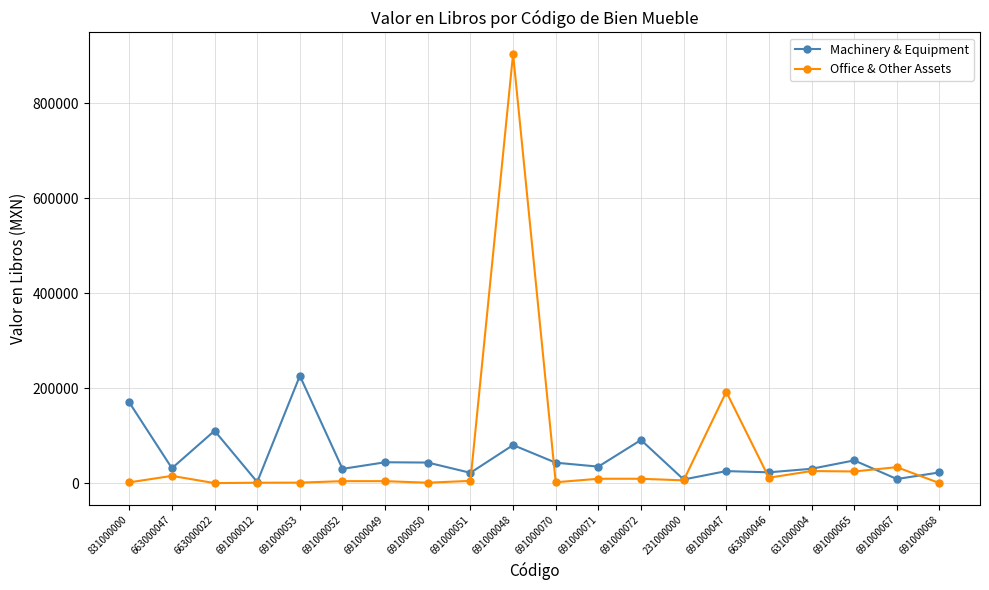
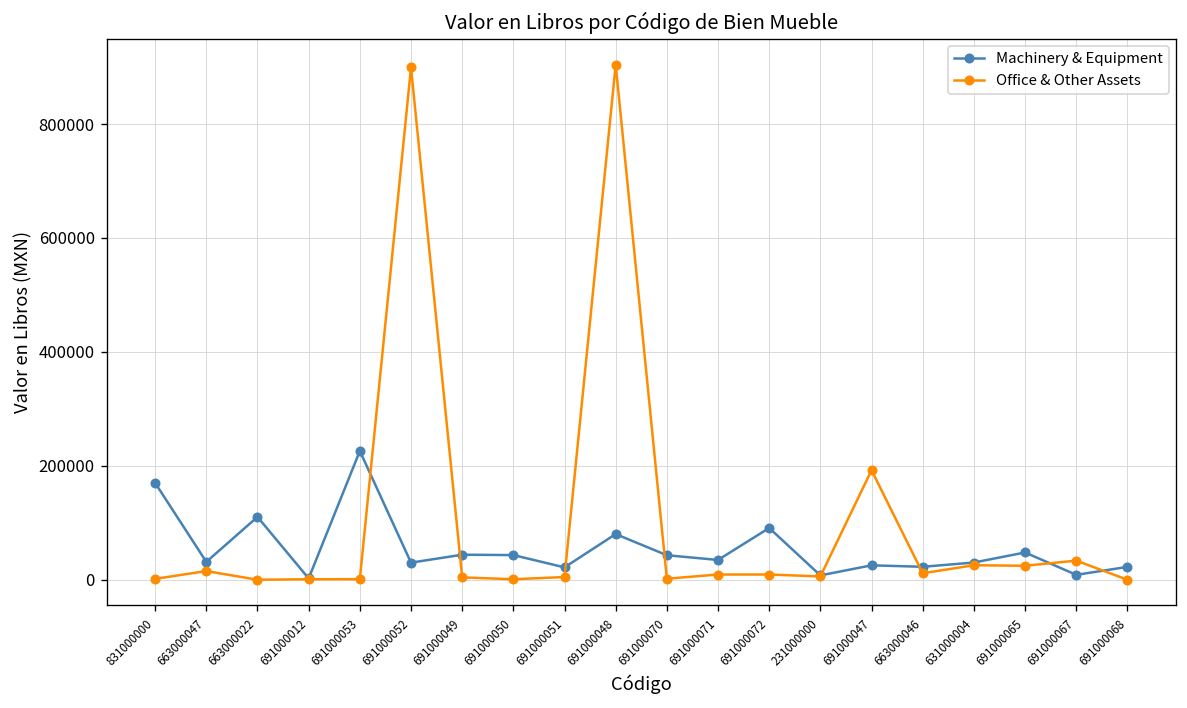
  {
    "Machinery & Equipment": {
      "831000000": 170000,
      "663000047": 30000,
      "663000022": 110000,
      "691000053": 230000,
      "691000052": 30000,
      "691000049": 40000,
      "691000050": 40000,
      "691000051": 20000,
      "691000048": 80000,
      "691000070": 40000,
      "691000071": 30000,
      "691000072": 90000,
      "691000047": 30000,
      "663000046": 20000,
      "691000065": 50000,
      "691000067": 10000,
      "691000068": 20000
    },
    "Office & Other Assets": {
      "831000000": 0,
      "663000047": 20000,
      "663000022": 0,
      "691000053": 0,
-     "691000052": 0,
+     "691000052": 900000,
      "691000049": 0,
      "691000050": 0,
      "691000051": 0,
      "691000048": 900000,
      "691000070": 0,
      "691000071": 10000,
      "691000072": 10000,
      "691000047": 190000,
      "663000046": 10000,
      "691000065": 20000,
      "691000067": 30000,
      "691000068": 0
    }
  }
